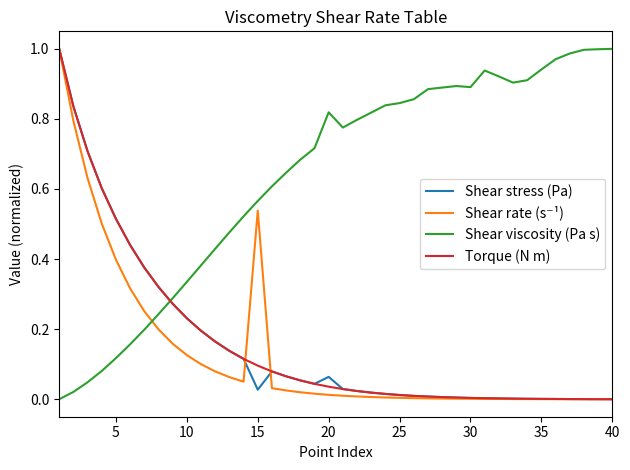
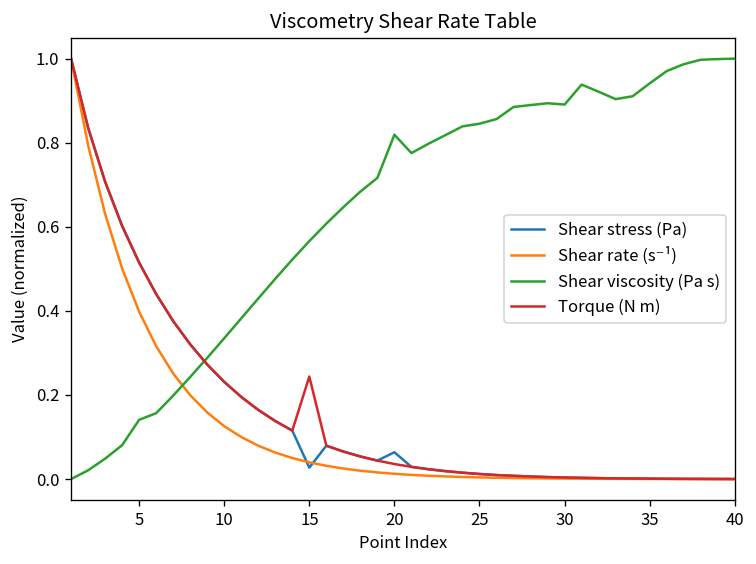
  {
    "Shear stress (Pa)": {
      "15": 0.03,
      "20": 0.06
    },
    "Shear rate (s⁻¹)": {
      "5": 0.40,
      "10": 0.13,
-     "15": 0.54,
+     "15": 0.04,
      "20": 0.01,
      "25": 0.00
    },
    "Shear viscosity (Pa s)": {
-     "5": 0.12,
+     "5": 0.14,
      "10": 0.33,
      "15": 0.57,
      "20": 0.82,
      "25": 0.85,
      "30": 0.89,
      "35": 0.94,
      "40": 1.00
    },
    "Torque (N m)": {
-     "15": 0.10,
+     "15": 0.24,
      "20": 0.04
    }
  }
